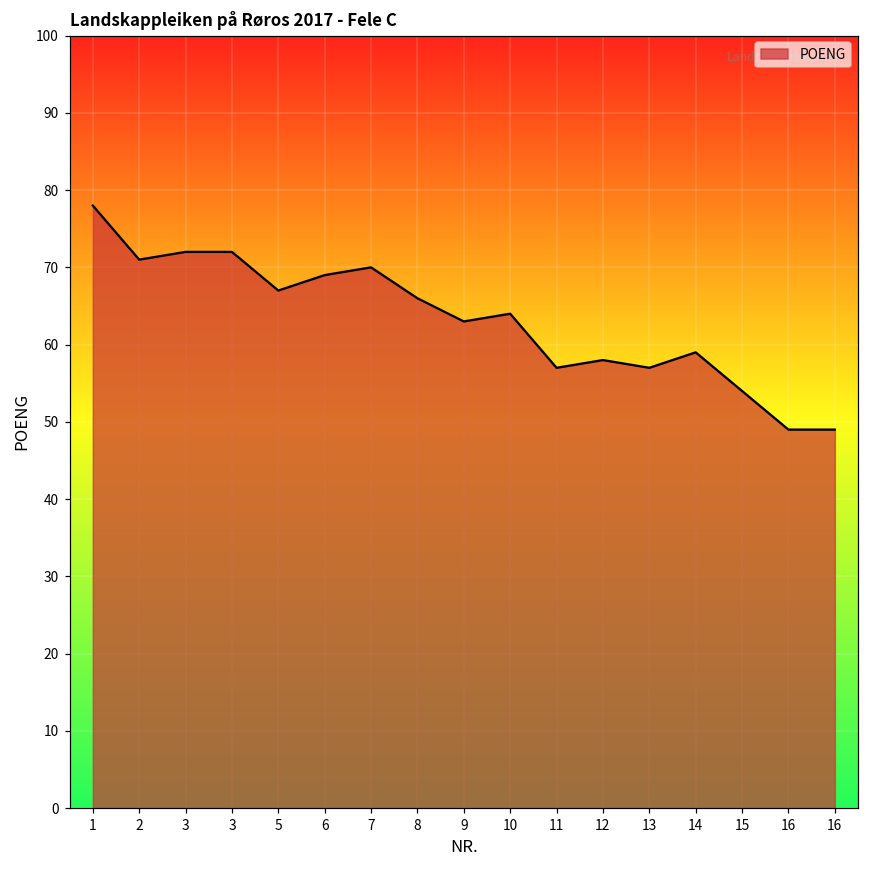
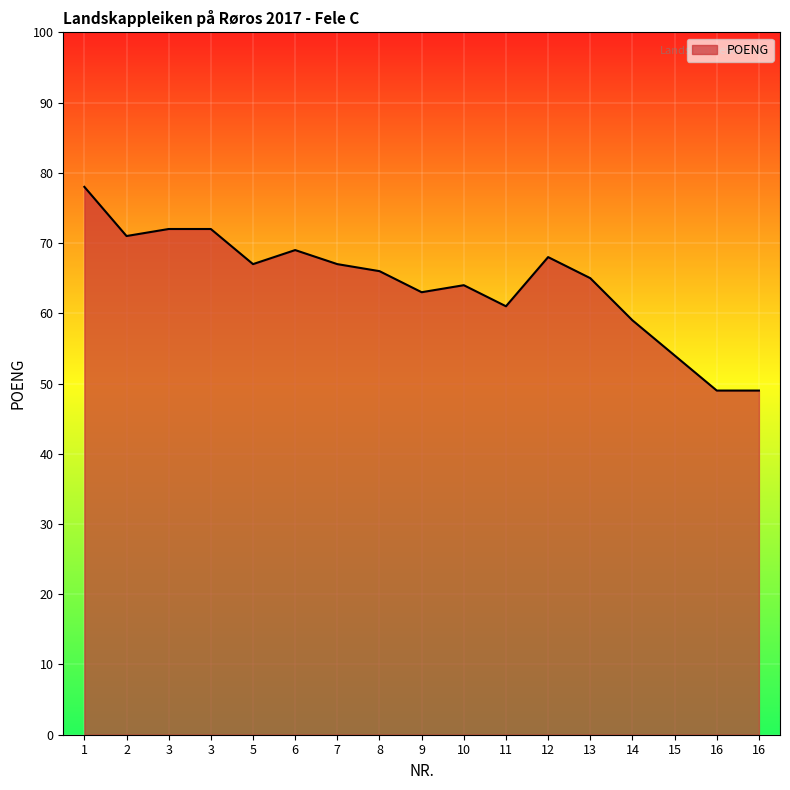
  {
    "1": 78,
    "2": 71,
    "5": 67,
    "6": 69,
-   "7": 70,
+   "7": 67,
    "8": 66,
    "9": 63,
    "10": 64,
-   "11": 57,
-   "12": 58,
-   "13": 57,
+   "11": 61,
+   "12": 68,
+   "13": 65,
    "14": 59,
    "15": 54
  }
